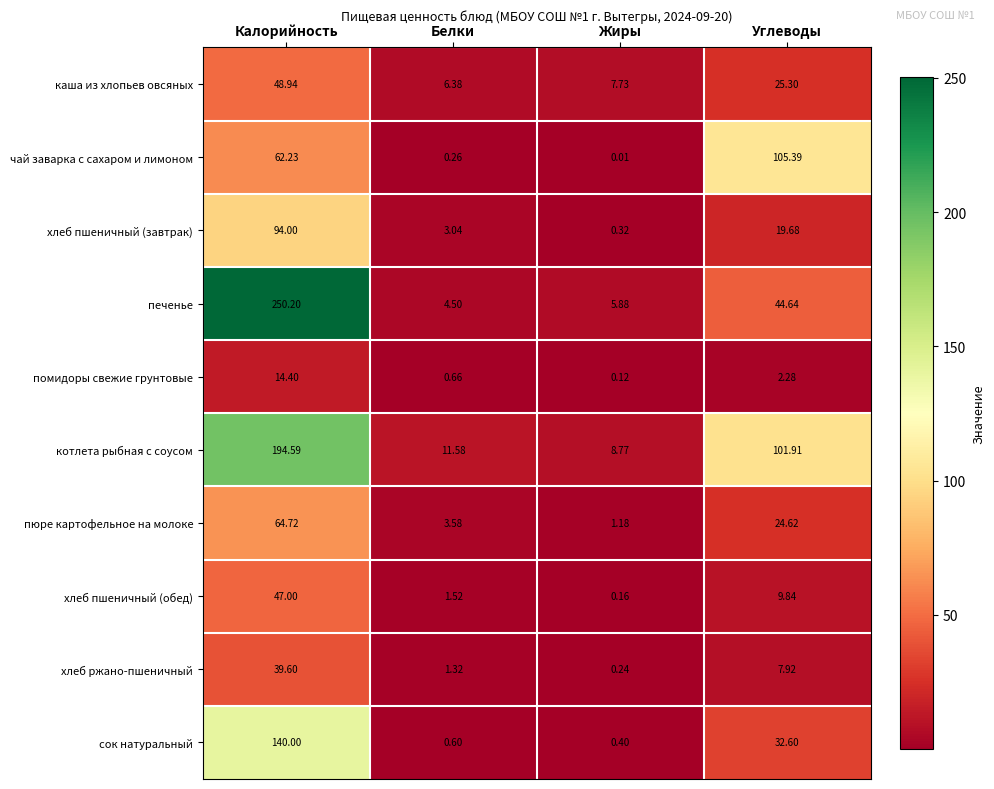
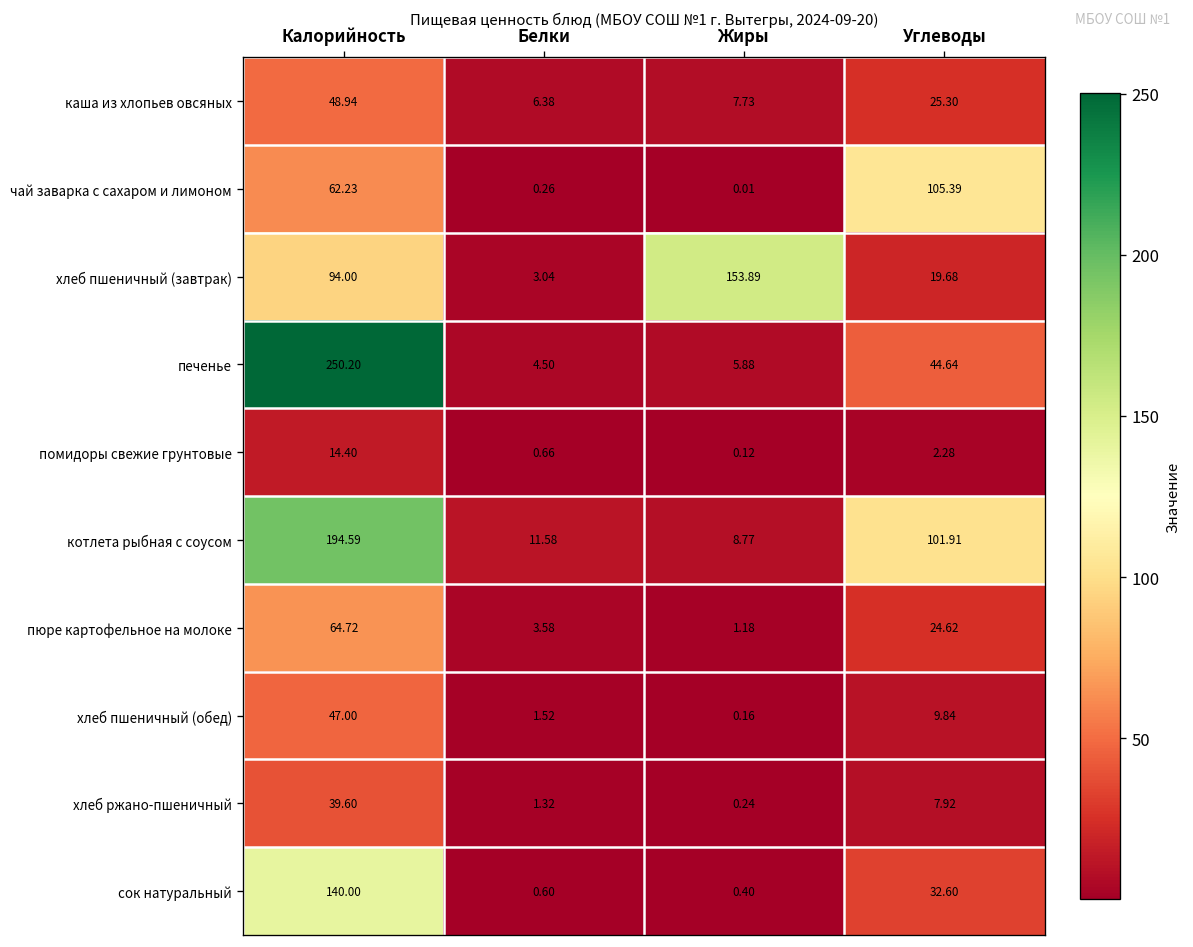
  {
    "каша из хлопьев овсяных": {
      "Калорийность": 48.94,
      "Белки": 6.38,
      "Жиры": 7.73,
      "Углеводы": 25.30
    },
    "чай заварка с сахаром и лимоном": {
      "Калорийность": 62.23,
      "Белки": 0.26,
      "Жиры": 0.01,
      "Углеводы": 105.39
    },
    "хлеб пшеничный (завтрак)": {
      "Калорийность": 94.00,
      "Белки": 3.04,
-     "Жиры": 0.32,
+     "Жиры": 153.89,
      "Углеводы": 19.68
    },
    "печенье": {
      "Калорийность": 250.20,
      "Белки": 4.50,
      "Жиры": 5.88,
      "Углеводы": 44.64
    },
    "помидоры свежие грунтовые": {
      "Калорийность": 14.40,
      "Белки": 0.66,
      "Жиры": 0.12,
      "Углеводы": 2.28
    },
    "котлета рыбная с соусом": {
      "Калорийность": 194.59,
      "Белки": 11.58,
      "Жиры": 8.77,
      "Углеводы": 101.91
    },
    "пюре картофельное на молоке": {
      "Калорийность": 64.72,
      "Белки": 3.58,
      "Жиры": 1.18,
      "Углеводы": 24.62
    },
    "хлеб пшеничный (обед)": {
      "Калорийность": 47.00,
      "Белки": 1.52,
      "Жиры": 0.16,
      "Углеводы": 9.84
    },
    "хлеб ржано-пшеничный": {
      "Калорийность": 39.60,
      "Белки": 1.32,
      "Жиры": 0.24,
      "Углеводы": 7.92
    },
    "сок натуральный": {
      "Калорийность": 140.00,
      "Белки": 0.60,
      "Жиры": 0.40,
      "Углеводы": 32.60
    }
  }
